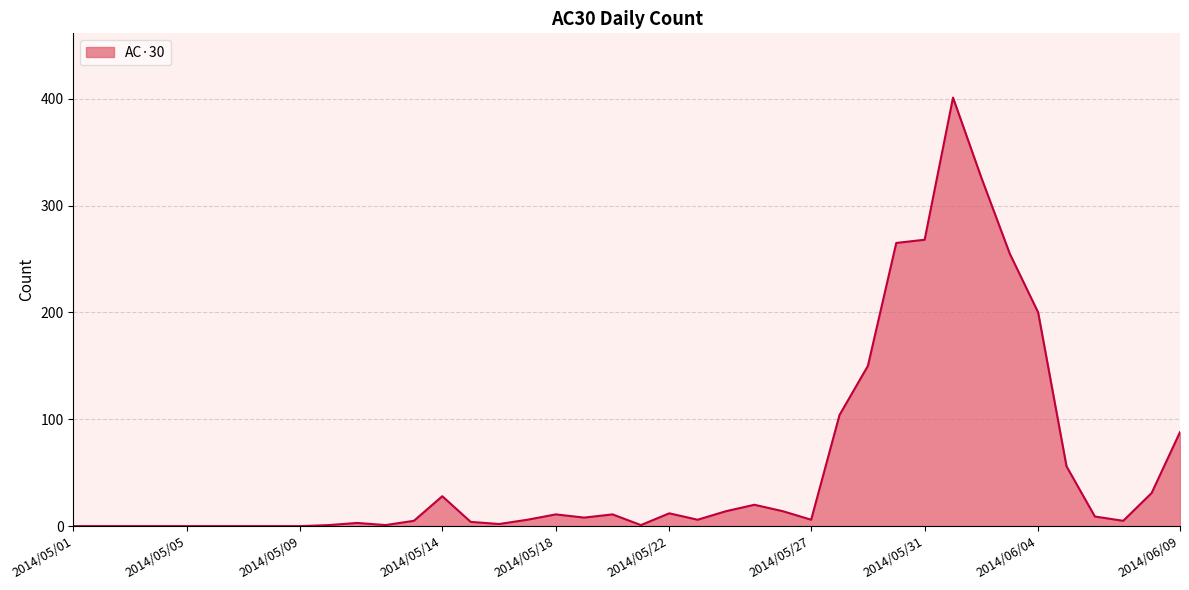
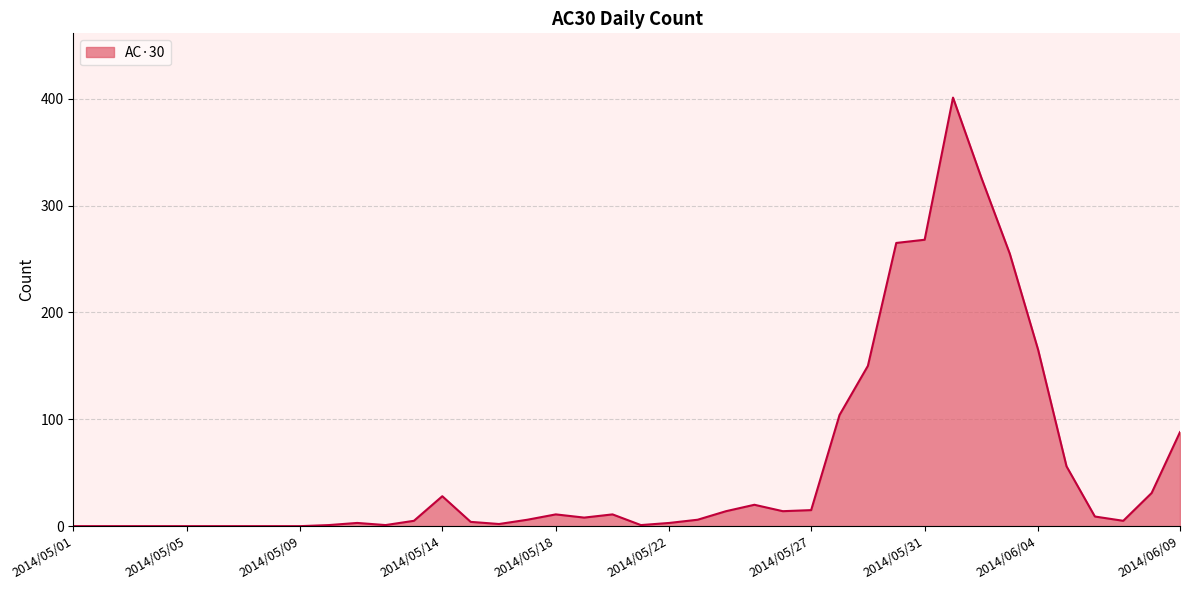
  {
    "2014/05/01": 0,
    "2014/05/05": 0,
    "2014/05/09": 0,
    "2014/05/14": 28,
    "2014/05/18": 11,
-   "2014/05/22": 12,
-   "2014/05/27": 6,
+   "2014/05/22": 3,
+   "2014/05/27": 15,
    "2014/05/31": 268,
-   "2014/06/04": 200,
+   "2014/06/04": 165,
    "2014/06/09": 88
  }
